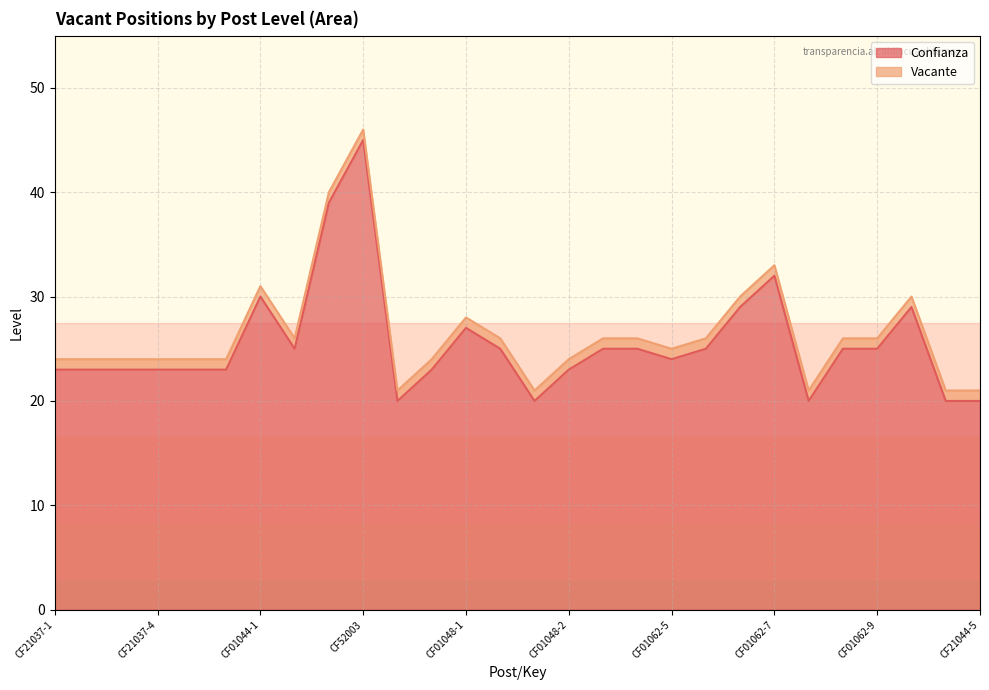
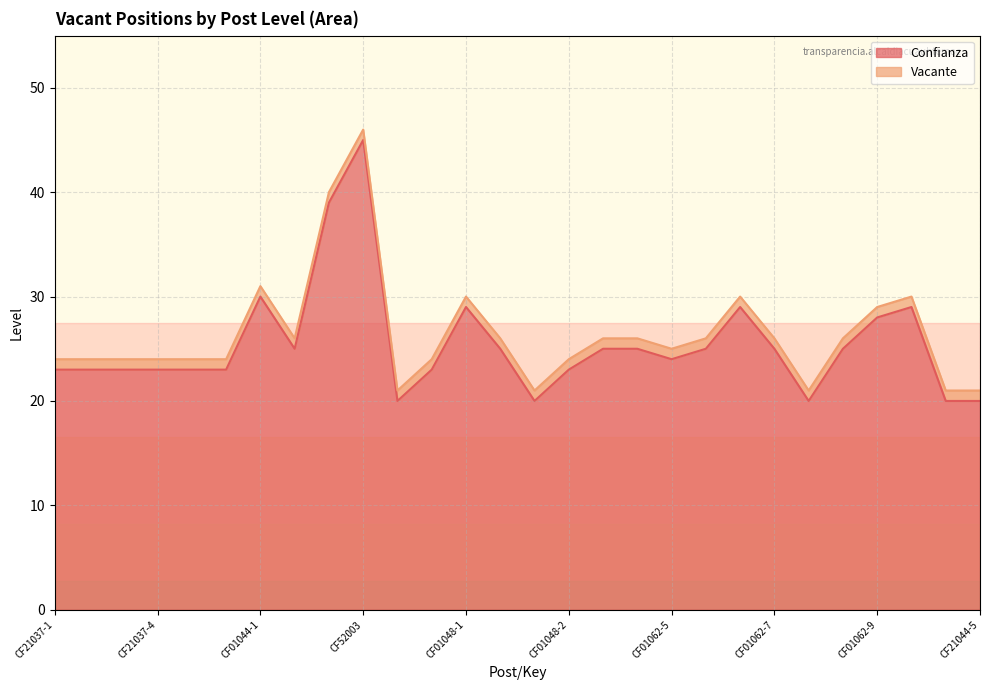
  {
    "Confianza": {
      "CF21037-1": 23,
      "CF21037-4": 23,
      "CF01044-1": 30,
      "CF52003": 45,
-     "CF01048-1": 27,
+     "CF01048-1": 29,
      "CF01048-2": 23,
      "CF01062-5": 24,
-     "CF01062-7": 32,
-     "CF01062-9": 25,
+     "CF01062-7": 25,
+     "CF01062-9": 28,
      "CF21044-5": 20
    },
    "Vacante": {
      "CF21037-1": 1,
      "CF21037-4": 1,
      "CF01044-1": 1,
      "CF52003": 1,
      "CF01048-1": 1,
      "CF01048-2": 1,
      "CF01062-5": 1,
      "CF01062-7": 1,
      "CF01062-9": 1,
      "CF21044-5": 1
    }
  }
